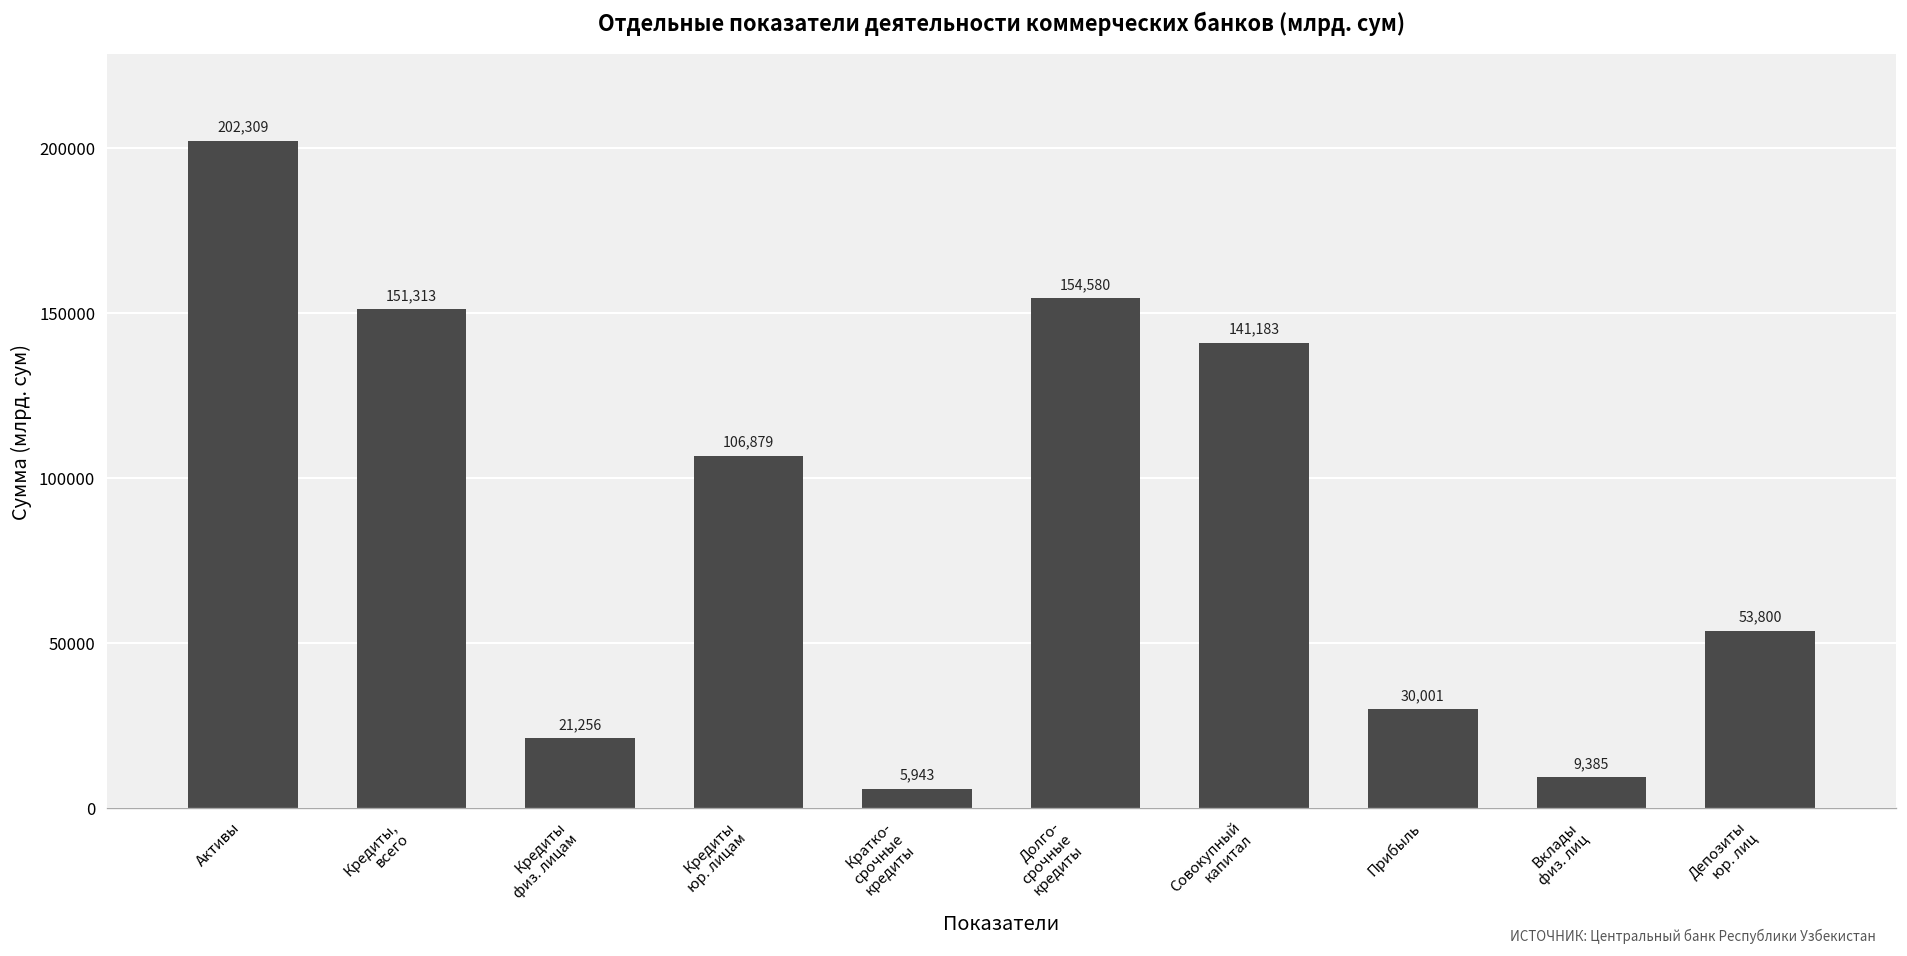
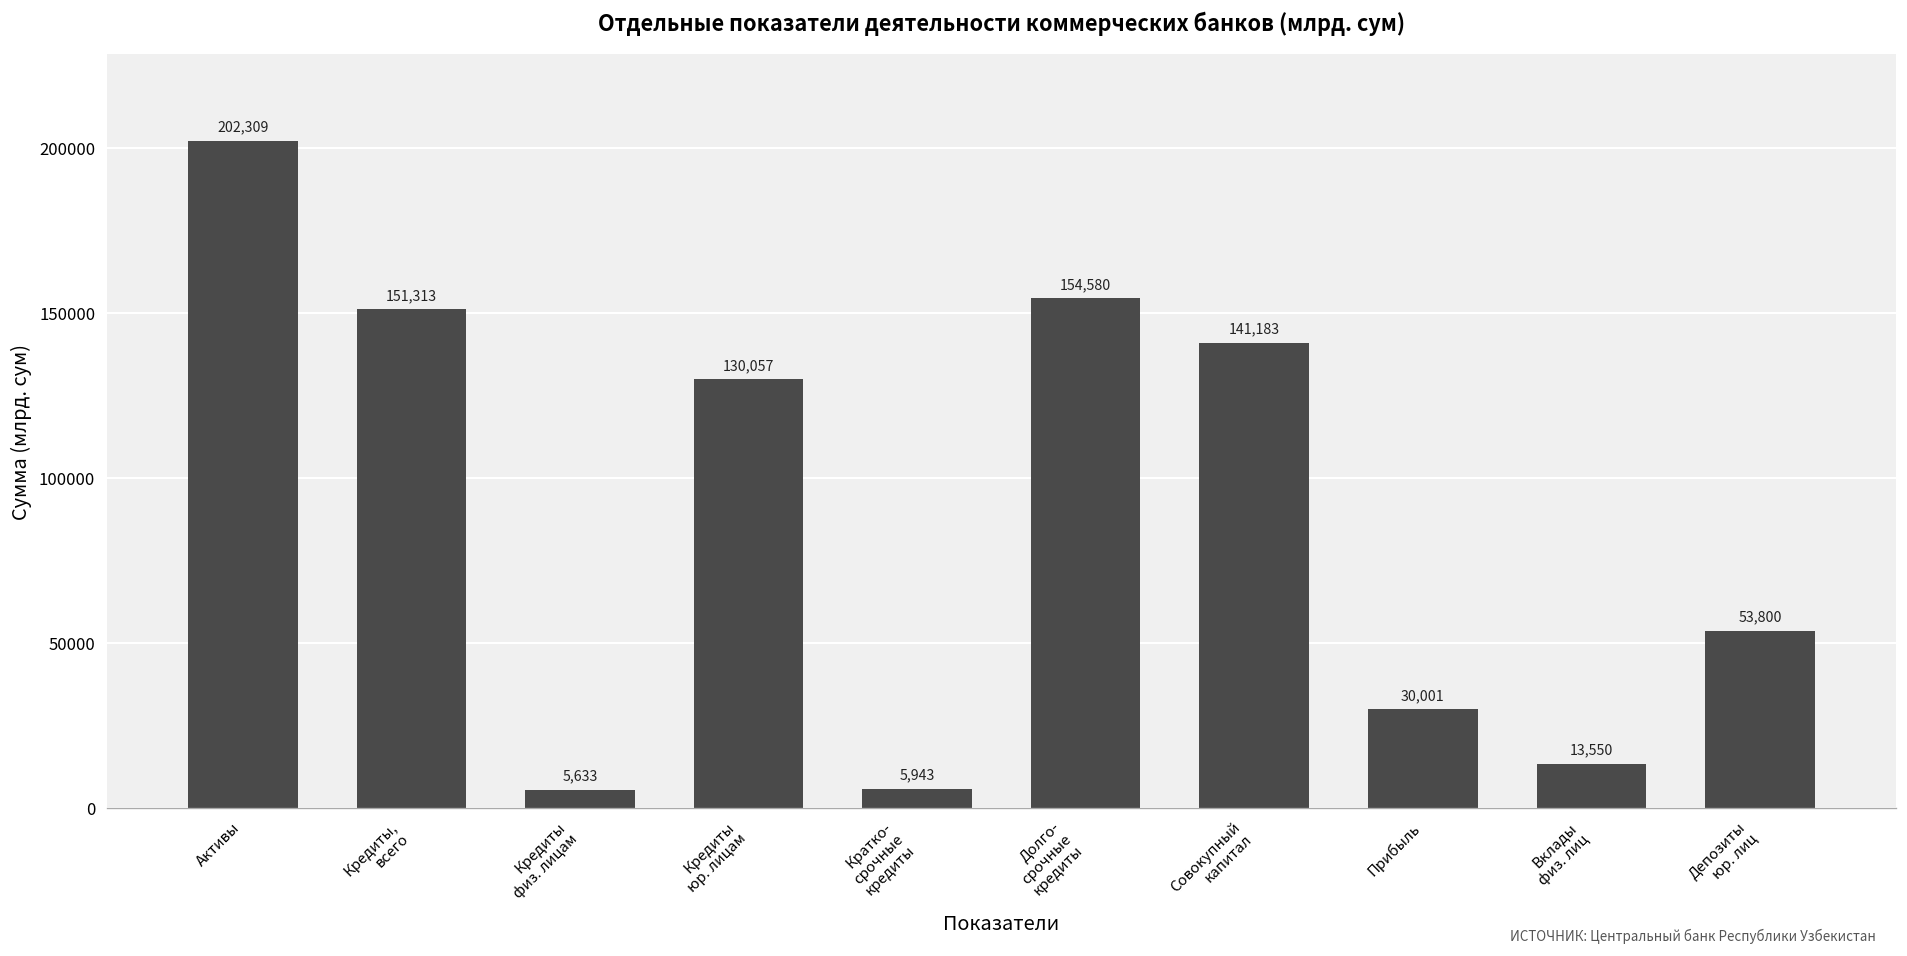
  {
    "Активы": "202,309",
    "Кредиты, всего": "151,313",
-   "Кредиты физ. лицам": "21,256",
-   "Кредиты юр. лицам": "106,879",
+   "Кредиты физ. лицам": "5,633",
+   "Кредиты юр. лицам": "130,057",
    "Кратко- срочные кредиты": "5,943",
    "Долго- срочные кредиты": "154,580",
    "Совокупный капитал": "141,183",
    "Прибыль": "30,001",
-   "Вклады физ. лиц": "9,385",
+   "Вклады физ. лиц": "13,550",
    "Депозиты юр. лиц": "53,800"
  }
